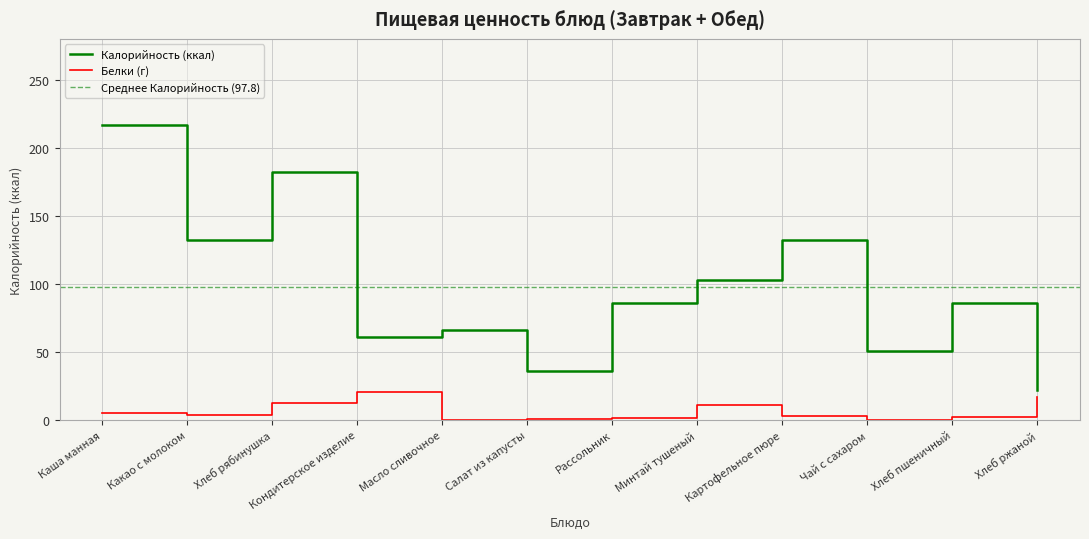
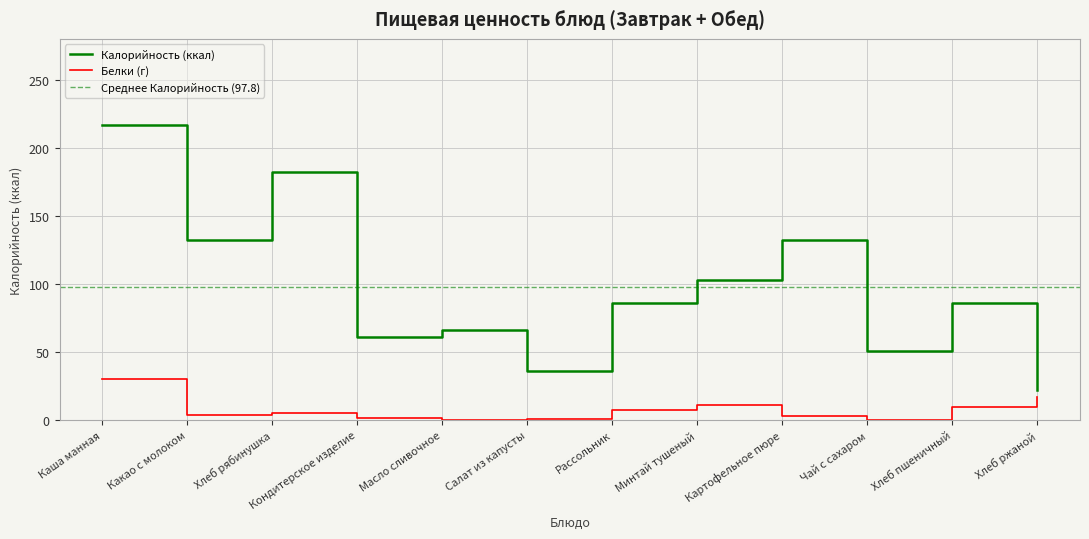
  {
    "Калорийность (ккал)": {
      "Каша манная": 217,
      "Какао с молоком": 132,
      "Хлеб рябинушка": 182,
      "Кондитерское изделие": 61,
      "Масло сливочное": 66,
      "Салат из капусты": 36,
      "Рассольник": 86,
      "Минтай тушеный": 103,
      "Картофельное пюре": 132,
      "Чай с сахаром": 51,
      "Хлеб пшеничный": 86,
      "Хлеб ржаной": 22
    },
    "Белки (г)": {
-     "Каша манная": 5,
+     "Каша манная": 30,
      "Какао с молоком": 4,
-     "Хлеб рябинушка": 13,
-     "Кондитерское изделие": 20,
+     "Хлеб рябинушка": 6,
+     "Кондитерское изделие": 1,
      "Масло сливочное": 0,
      "Салат из капусты": 1,
-     "Рассольник": 2,
+     "Рассольник": 8,
      "Минтай тушеный": 11,
      "Картофельное пюре": 3,
      "Чай с сахаром": 0,
-     "Хлеб пшеничный": 2,
+     "Хлеб пшеничный": 9,
      "Хлеб ржаной": 17
    }
  }
